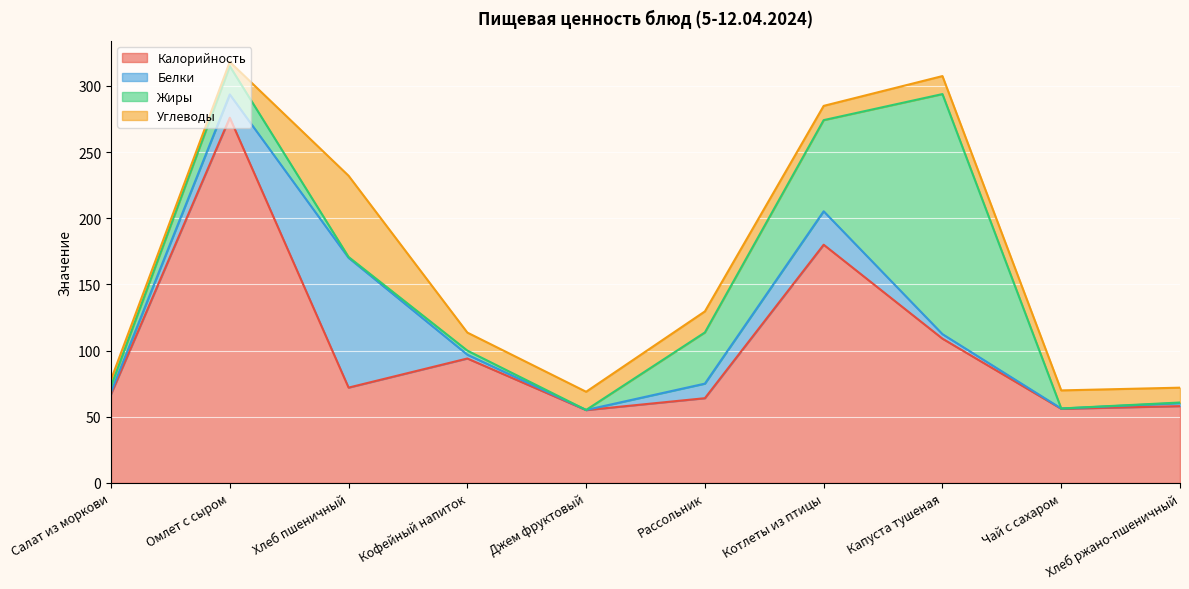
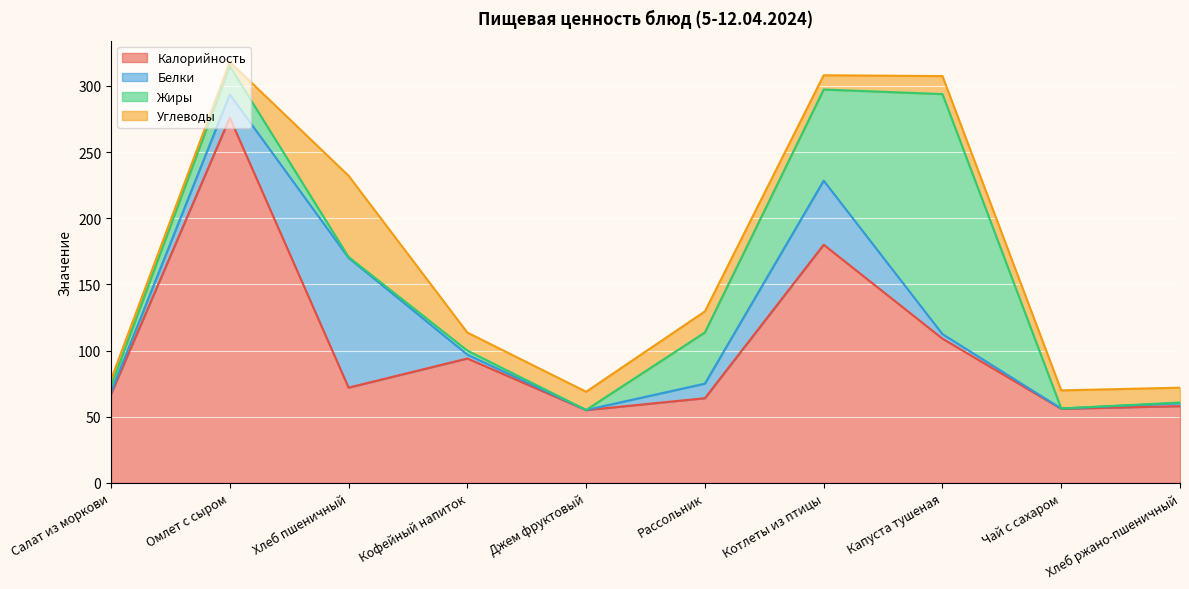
  {
    "Калорийность": {
      "Хлеб пшеничный": 72,
      "Кофейный напиток": 94,
      "Рассольник": 64,
      "Котлеты из птицы": 180,
      "Капуста тушеная": 109,
      "Хлеб ржано-пшеничный": 58
    },
    "Белки": {
      "Кофейный напиток": 3,
      "Рассольник": 11,
-     "Котлеты из птицы": 25,
+     "Котлеты из птицы": 48,
      "Капуста тушеная": 3
    },
    "Жиры": {
      "Салат из моркови": 5,
      "Кофейный напиток": 3,
      "Рассольник": 39,
      "Котлеты из птицы": 69,
      "Капуста тушеная": 181
    },
    "Углеводы": {
      "Салат из моркови": 5,
      "Хлеб пшеничный": 61,
      "Кофейный напиток": 14,
      "Джем фруктовый": 14,
      "Рассольник": 16,
      "Котлеты из птицы": 11,
      "Капуста тушеная": 14,
      "Чай с сахаром": 14,
      "Хлеб ржано-пшеничный": 11
    }
  }
